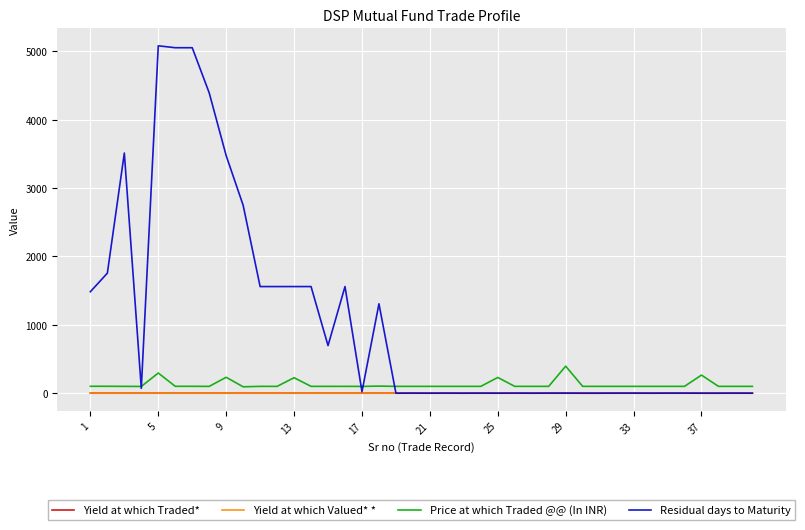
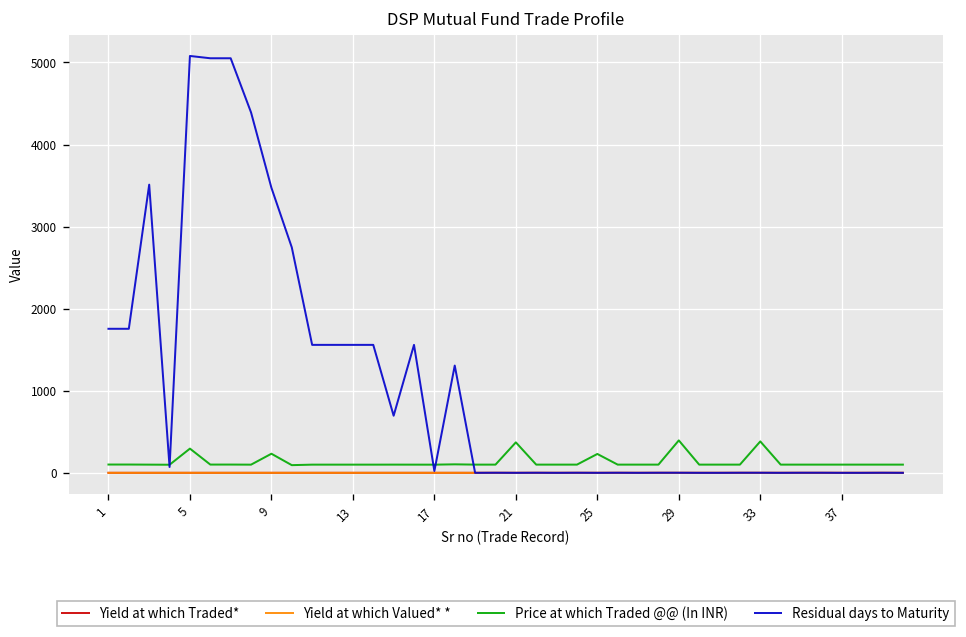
  {
    "Yield at which Valued* *": {
      "1": 0,
      "5": 0,
      "9": 0,
      "13": 0
    },
    "Price at which Traded @@ (In INR)": {
      "1": 100,
      "5": 300,
      "9": 200,
-     "13": 200,
+     "13": 100,
      "17": 100,
-     "21": 100,
+     "21": 400,
      "25": 200,
      "29": 400,
-     "33": 100,
-     "37": 300
+     "33": 400,
+     "37": 100
    },
    "Residual days to Maturity": {
-     "1": 1500,
+     "1": 1800,
      "5": 5100,
      "9": 3500,
      "13": 1600
    }
  }
